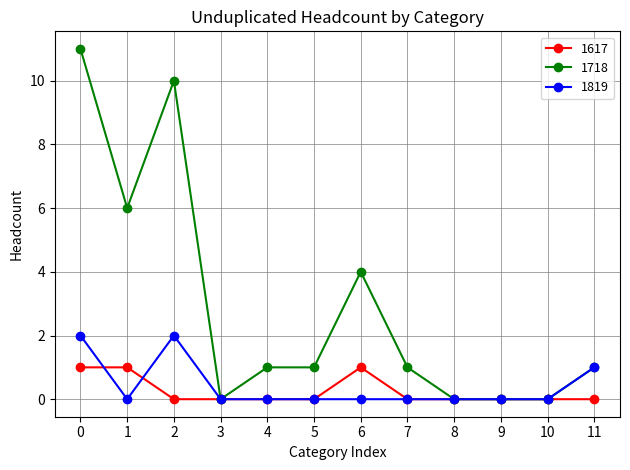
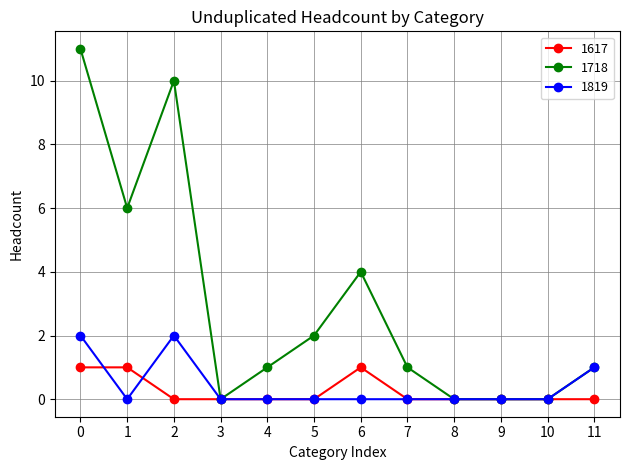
  {
    "1617": {
      "0": 1,
      "1": 1,
      "2": 0,
      "6": 1,
      "11": 0
    },
    "1718": {
      "0": 11,
      "1": 6,
      "2": 10,
      "4": 1,
-     "5": 1,
+     "5": 2,
      "6": 4,
      "7": 1
    },
    "1819": {
      "0": 2,
      "1": 0,
      "2": 2,
      "6": 0
    }
  }
